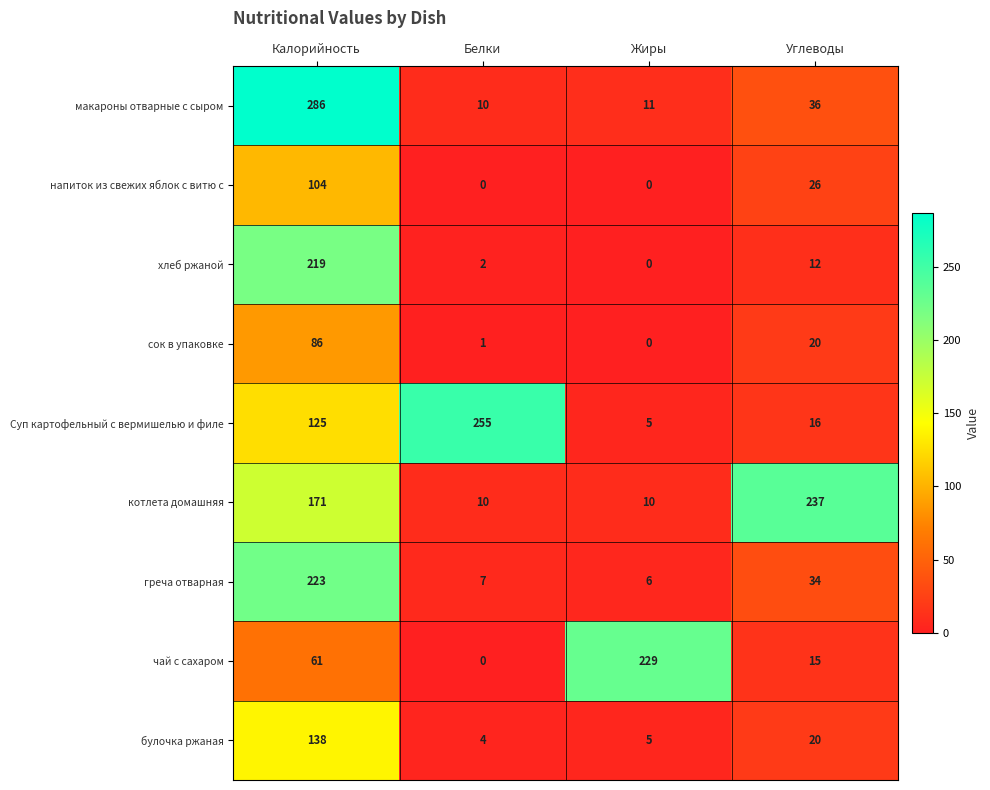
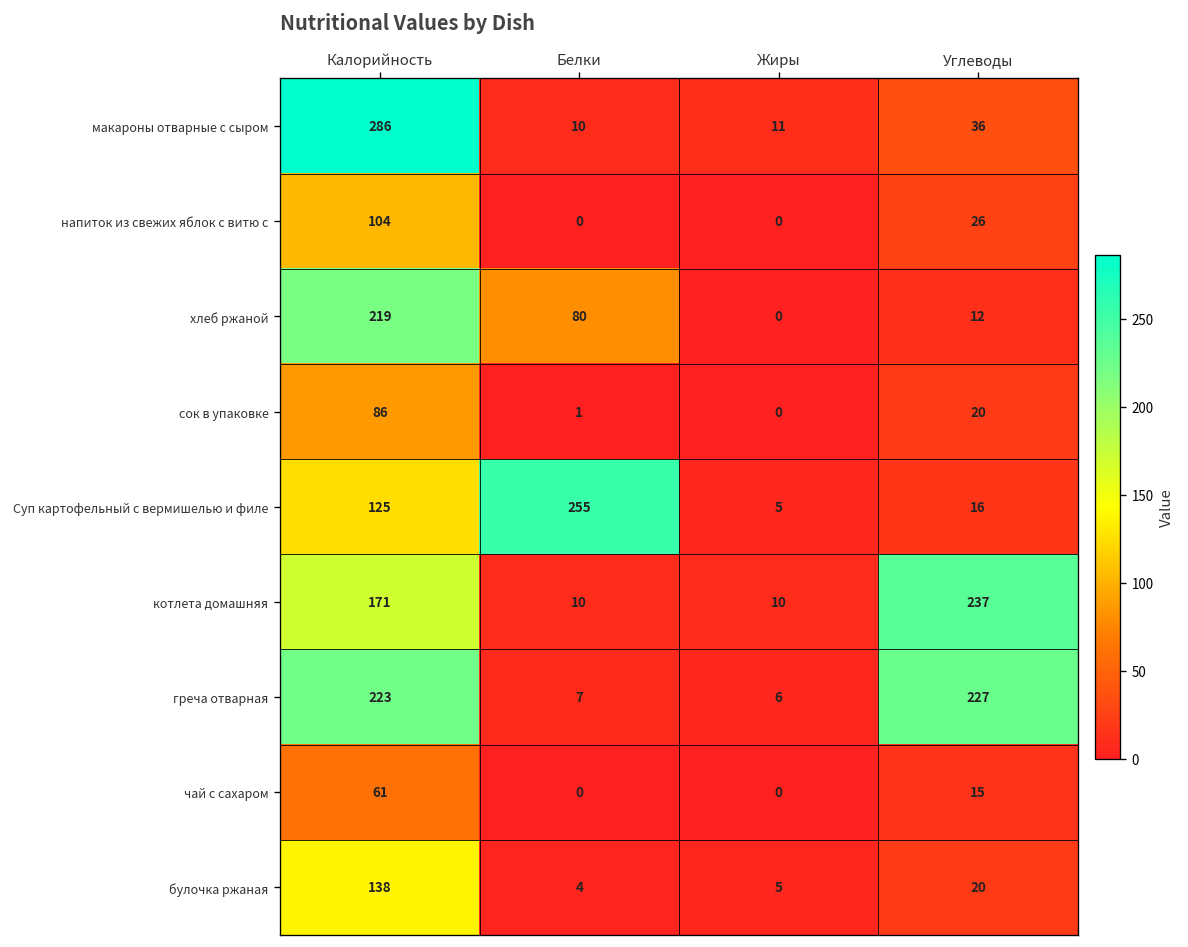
  {
    "макароны отварные с сыром": {
      "Калорийность": 286,
      "Белки": 10,
      "Жиры": 11,
      "Углеводы": 36
    },
    "напиток из свежих яблок с витю с": {
      "Калорийность": 104,
      "Белки": 0,
      "Жиры": 0,
      "Углеводы": 26
    },
    "хлеб ржаной": {
      "Калорийность": 219,
-     "Белки": 2,
+     "Белки": 80,
      "Жиры": 0,
      "Углеводы": 12
    },
    "сок в упаковке": {
      "Калорийность": 86,
      "Белки": 1,
      "Жиры": 0,
      "Углеводы": 20
    },
    "Суп картофельный с вермишелью и филе": {
      "Калорийность": 125,
      "Белки": 255,
      "Жиры": 5,
      "Углеводы": 16
    },
    "котлета домашняя": {
      "Калорийность": 171,
      "Белки": 10,
      "Жиры": 10,
      "Углеводы": 237
    },
    "греча отварная": {
      "Калорийность": 223,
      "Белки": 7,
      "Жиры": 6,
-     "Углеводы": 34
+     "Углеводы": 227
    },
    "чай с сахаром": {
      "Калорийность": 61,
      "Белки": 0,
-     "Жиры": 229,
+     "Жиры": 0,
      "Углеводы": 15
    },
    "булочка ржаная": {
      "Калорийность": 138,
      "Белки": 4,
      "Жиры": 5,
      "Углеводы": 20
    }
  }
